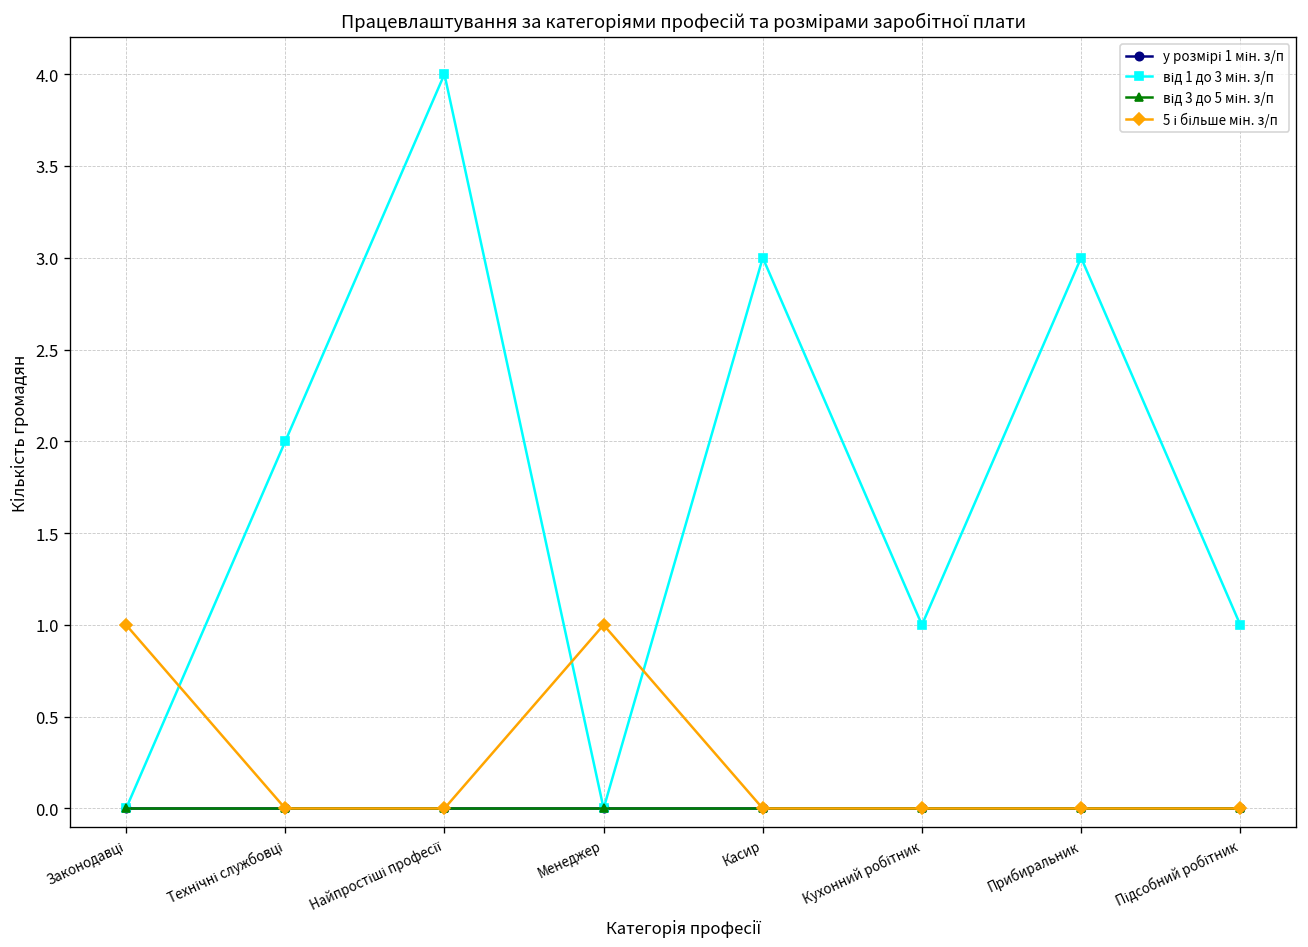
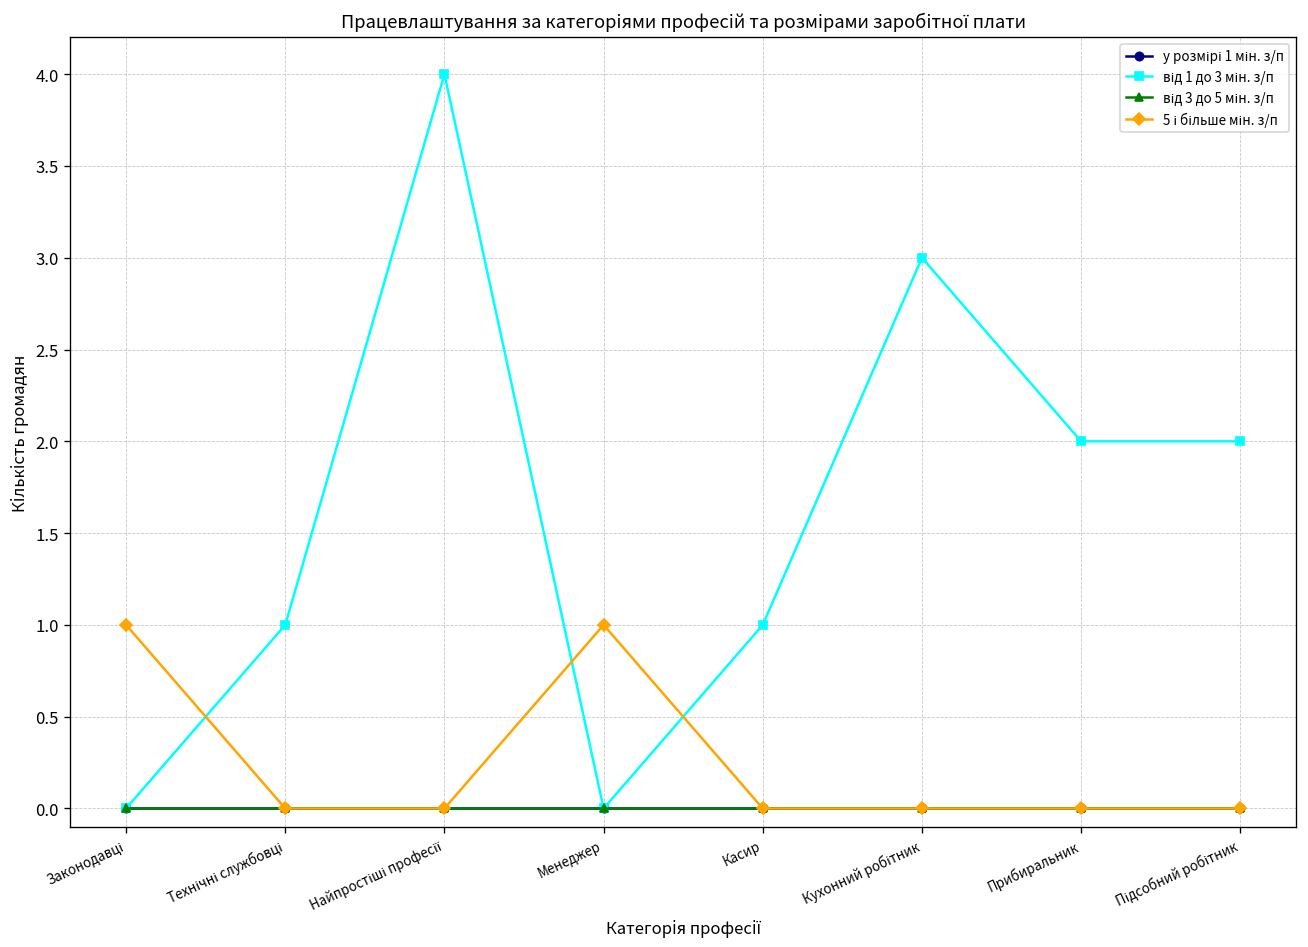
  {
    "від 1 до 3 мін. з/п": {
-     "Технічні службовці": 2,
+     "Технічні службовці": 1,
      "Найпростіші професії": 4,
-     "Касир": 3,
-     "Кухонний робітник": 1,
-     "Прибиральник": 3,
-     "Підсобний робітник": 1
+     "Касир": 1,
+     "Кухонний робітник": 3,
+     "Прибиральник": 2,
+     "Підсобний робітник": 2
    },
    "5 і більше мін. з/п": {
      "Законодавці": 1,
      "Менеджер": 1
    }
  }
